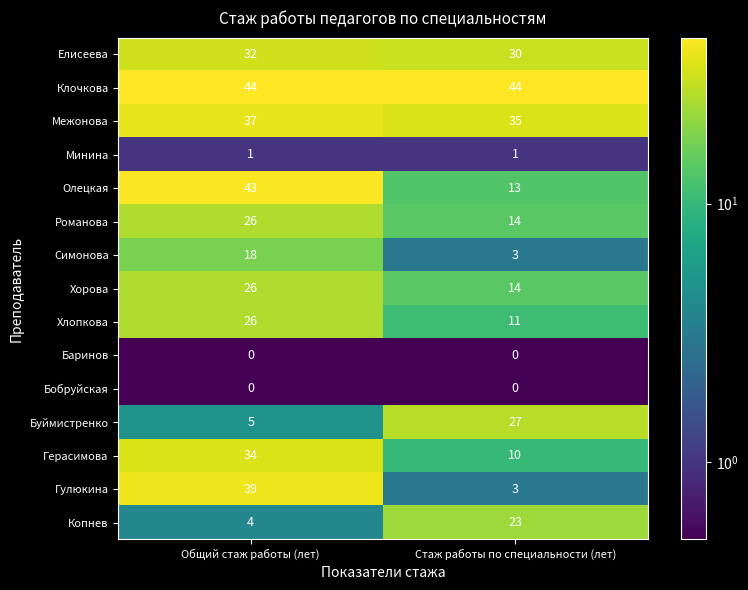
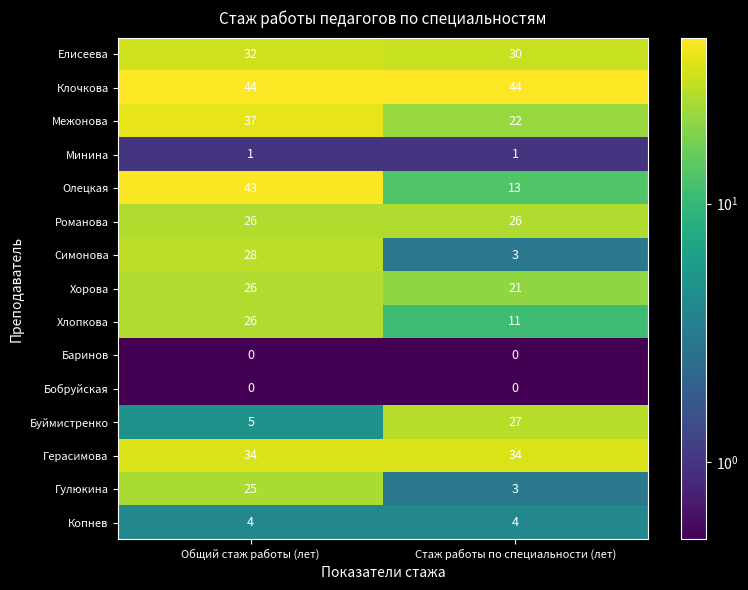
  {
    "Елисеева": {
      "Общий стаж работы (лет)": 32,
      "Стаж работы по специальности (лет)": 30
    },
    "Клочкова": {
      "Общий стаж работы (лет)": 44,
      "Стаж работы по специальности (лет)": 44
    },
    "Межонова": {
      "Общий стаж работы (лет)": 37,
-     "Стаж работы по специальности (лет)": 35
+     "Стаж работы по специальности (лет)": 22
    },
    "Минина": {
      "Общий стаж работы (лет)": 1,
      "Стаж работы по специальности (лет)": 1
    },
    "Олецкая": {
      "Общий стаж работы (лет)": 43,
      "Стаж работы по специальности (лет)": 13
    },
    "Романова": {
      "Общий стаж работы (лет)": 26,
-     "Стаж работы по специальности (лет)": 14
+     "Стаж работы по специальности (лет)": 26
    },
    "Симонова": {
-     "Общий стаж работы (лет)": 18,
+     "Общий стаж работы (лет)": 28,
      "Стаж работы по специальности (лет)": 3
    },
    "Хорова": {
      "Общий стаж работы (лет)": 26,
-     "Стаж работы по специальности (лет)": 14
+     "Стаж работы по специальности (лет)": 21
    },
    "Хлопкова": {
      "Общий стаж работы (лет)": 26,
      "Стаж работы по специальности (лет)": 11
    },
    "Баринов": {
      "Общий стаж работы (лет)": 0,
      "Стаж работы по специальности (лет)": 0
    },
    "Бобруйская": {
      "Общий стаж работы (лет)": 0,
      "Стаж работы по специальности (лет)": 0
    },
    "Буймистренко": {
      "Общий стаж работы (лет)": 5,
      "Стаж работы по специальности (лет)": 27
    },
    "Герасимова": {
      "Общий стаж работы (лет)": 34,
-     "Стаж работы по специальности (лет)": 10
+     "Стаж работы по специальности (лет)": 34
    },
    "Гулюкина": {
-     "Общий стаж работы (лет)": 39,
+     "Общий стаж работы (лет)": 25,
      "Стаж работы по специальности (лет)": 3
    },
    "Копнев": {
      "Общий стаж работы (лет)": 4,
-     "Стаж работы по специальности (лет)": 23
+     "Стаж работы по специальности (лет)": 4
    }
  }
